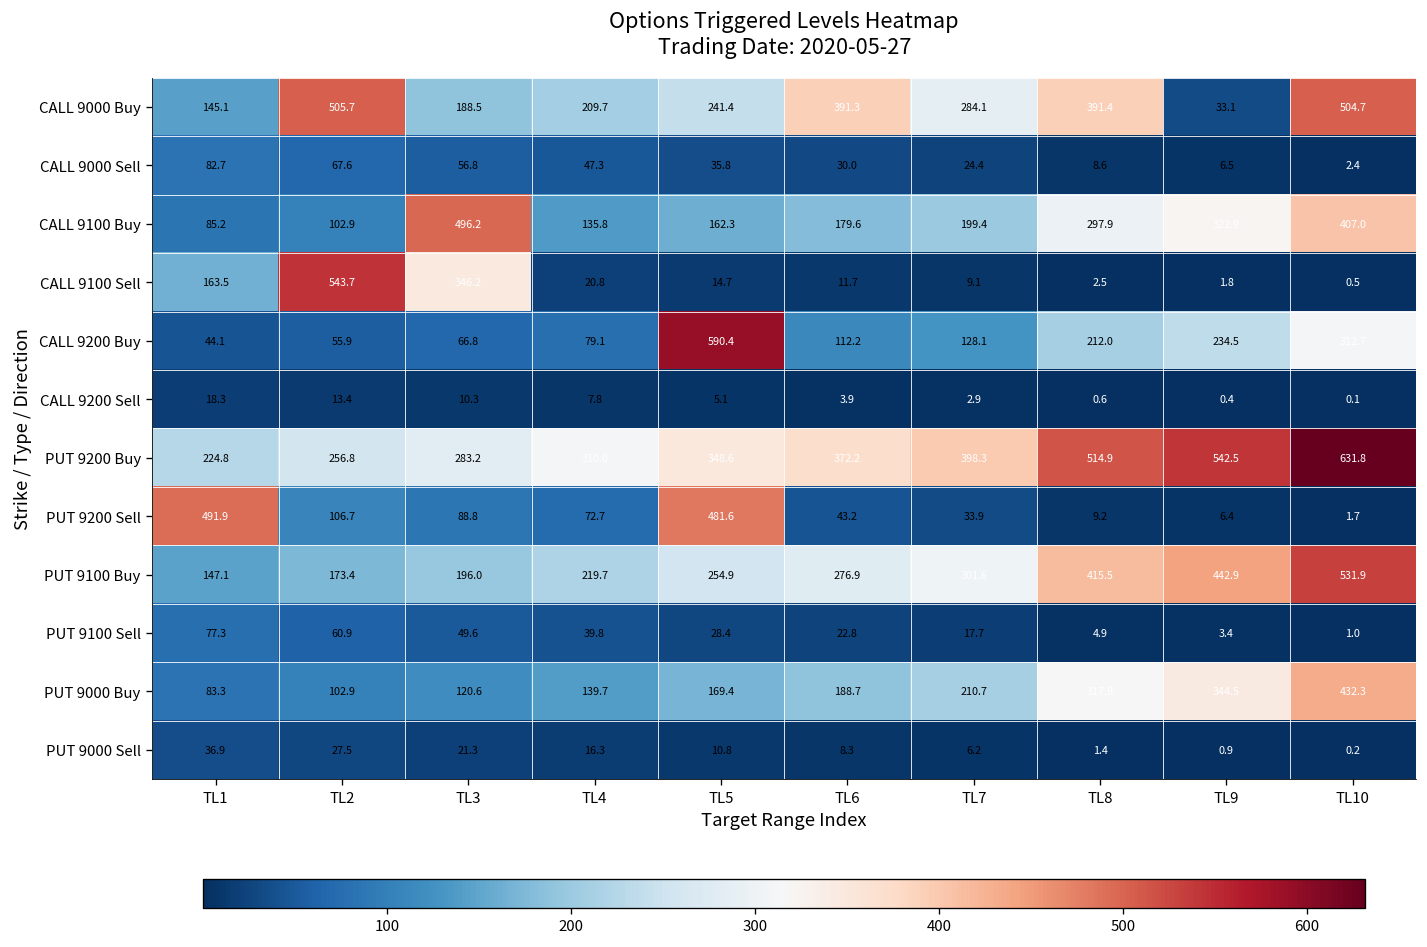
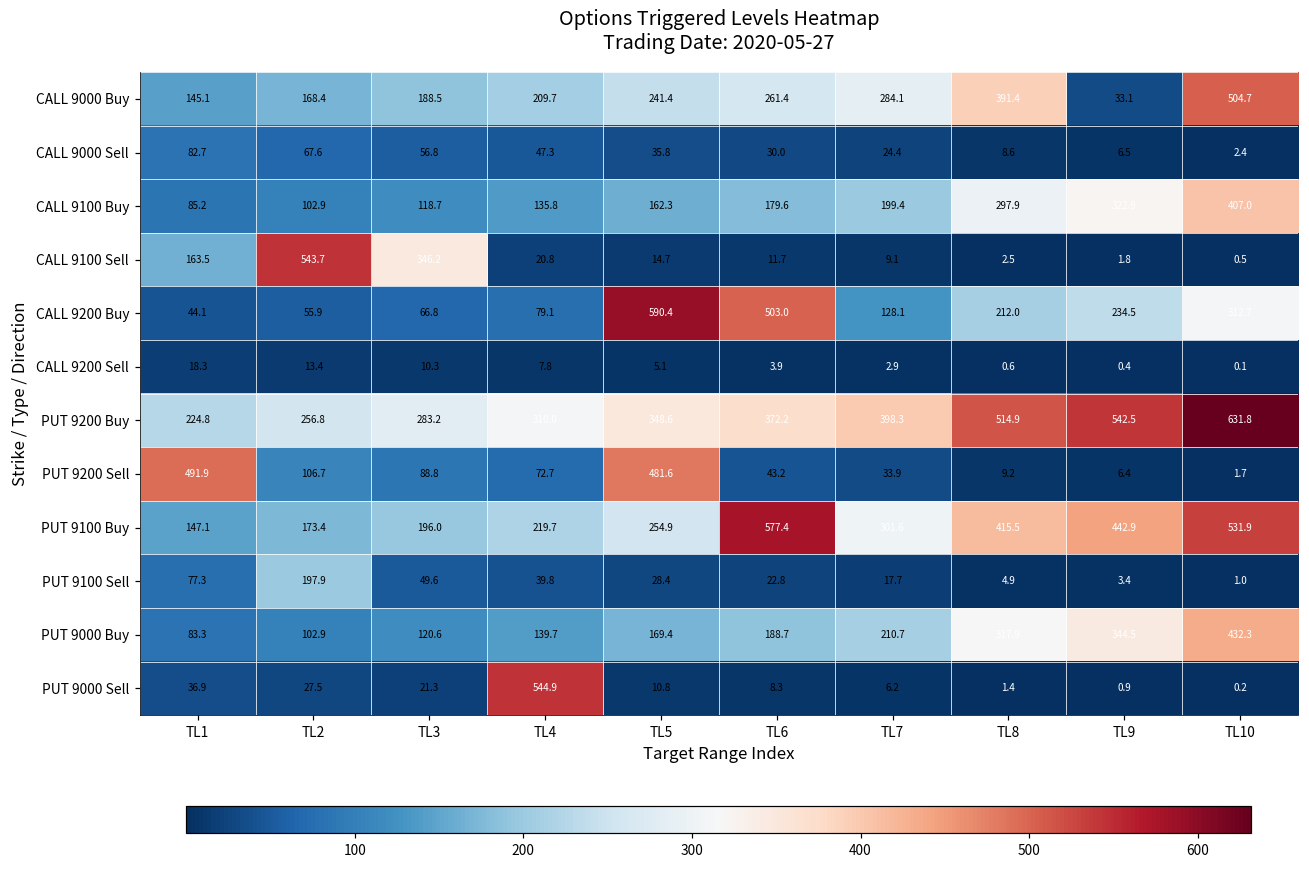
  {
    "CALL 9000 Buy": {
      "TL1": 145.1,
-     "TL2": 505.7,
+     "TL2": 168.4,
      "TL3": 188.5,
      "TL4": 209.7,
      "TL5": 241.4,
-     "TL6": 391.3,
+     "TL6": 261.4,
      "TL7": 284.1,
      "TL8": 391.4,
      "TL9": 33.1,
      "TL10": 504.7
    },
    "CALL 9000 Sell": {
      "TL1": 82.7,
      "TL2": 67.6,
      "TL3": 56.8,
      "TL4": 47.3,
      "TL5": 35.8,
      "TL6": 30.0,
      "TL7": 24.4,
      "TL8": 8.6,
      "TL9": 6.5,
      "TL10": 2.4
    },
    "CALL 9100 Buy": {
      "TL1": 85.2,
      "TL2": 102.9,
-     "TL3": 496.2,
+     "TL3": 118.7,
      "TL4": 135.8,
      "TL5": 162.3,
      "TL6": 179.6,
      "TL7": 199.4,
      "TL8": 297.9,
      "TL10": 407.0
    },
    "CALL 9100 Sell": {
      "TL1": 163.5,
      "TL2": 543.7,
      "TL4": 20.8,
      "TL5": 14.7,
      "TL6": 11.7,
      "TL7": 9.1,
      "TL8": 2.5,
      "TL9": 1.8,
      "TL10": 0.5
    },
    "CALL 9200 Buy": {
      "TL1": 44.1,
      "TL2": 55.9,
      "TL3": 66.8,
      "TL4": 79.1,
      "TL5": 590.4,
-     "TL6": 112.2,
+     "TL6": 503.0,
      "TL7": 128.1,
      "TL8": 212.0,
      "TL9": 234.5
    },
    "CALL 9200 Sell": {
      "TL1": 18.3,
      "TL2": 13.4,
      "TL3": 10.3,
      "TL4": 7.8,
      "TL5": 5.1,
      "TL6": 3.9,
      "TL7": 2.9,
      "TL8": 0.6,
      "TL9": 0.4,
      "TL10": 0.1
    },
    "PUT 9200 Buy": {
      "TL1": 224.8,
      "TL2": 256.8,
      "TL3": 283.2,
      "TL6": 372.2,
      "TL7": 398.3,
      "TL8": 514.9,
      "TL9": 542.5,
      "TL10": 631.8
    },
    "PUT 9200 Sell": {
      "TL1": 491.9,
      "TL2": 106.7,
      "TL3": 88.8,
      "TL4": 72.7,
      "TL5": 481.6,
      "TL6": 43.2,
      "TL7": 33.9,
      "TL8": 9.2,
      "TL9": 6.4,
      "TL10": 1.7
    },
    "PUT 9100 Buy": {
      "TL1": 147.1,
      "TL2": 173.4,
      "TL3": 196.0,
      "TL4": 219.7,
      "TL5": 254.9,
-     "TL6": 276.9,
+     "TL6": 577.4,
      "TL8": 415.5,
      "TL9": 442.9,
      "TL10": 531.9
    },
    "PUT 9100 Sell": {
      "TL1": 77.3,
-     "TL2": 60.9,
+     "TL2": 197.9,
      "TL3": 49.6,
      "TL4": 39.8,
      "TL5": 28.4,
      "TL6": 22.8,
      "TL7": 17.7,
      "TL8": 4.9,
      "TL9": 3.4,
      "TL10": 1.0
    },
    "PUT 9000 Buy": {
      "TL1": 83.3,
      "TL2": 102.9,
      "TL3": 120.6,
      "TL4": 139.7,
      "TL5": 169.4,
      "TL6": 188.7,
      "TL7": 210.7,
      "TL10": 432.3
    },
    "PUT 9000 Sell": {
      "TL1": 36.9,
      "TL2": 27.5,
      "TL3": 21.3,
-     "TL4": 16.3,
+     "TL4": 544.9,
      "TL5": 10.8,
      "TL6": 8.3,
      "TL7": 6.2,
      "TL8": 1.4,
      "TL9": 0.9,
      "TL10": 0.2
    }
  }
